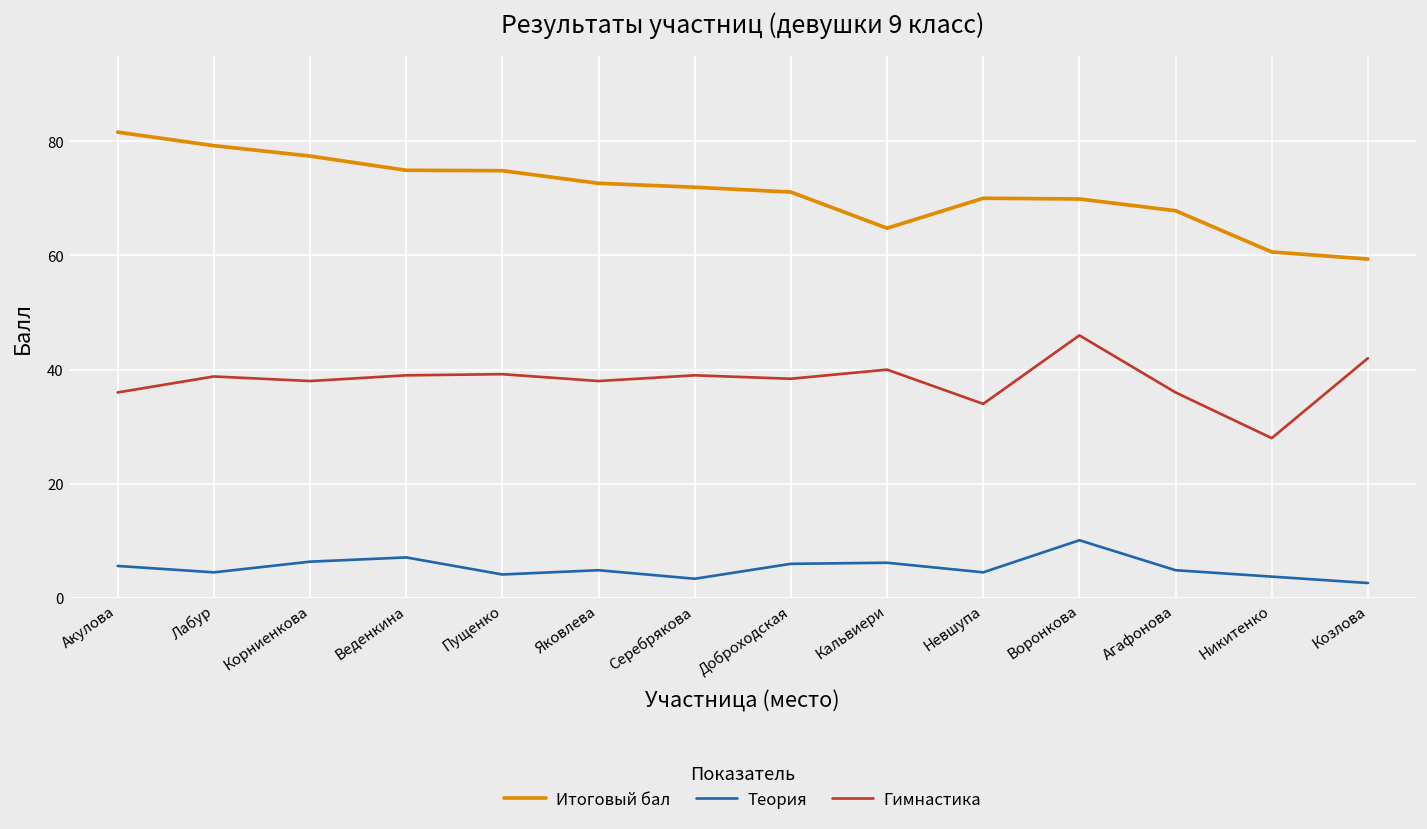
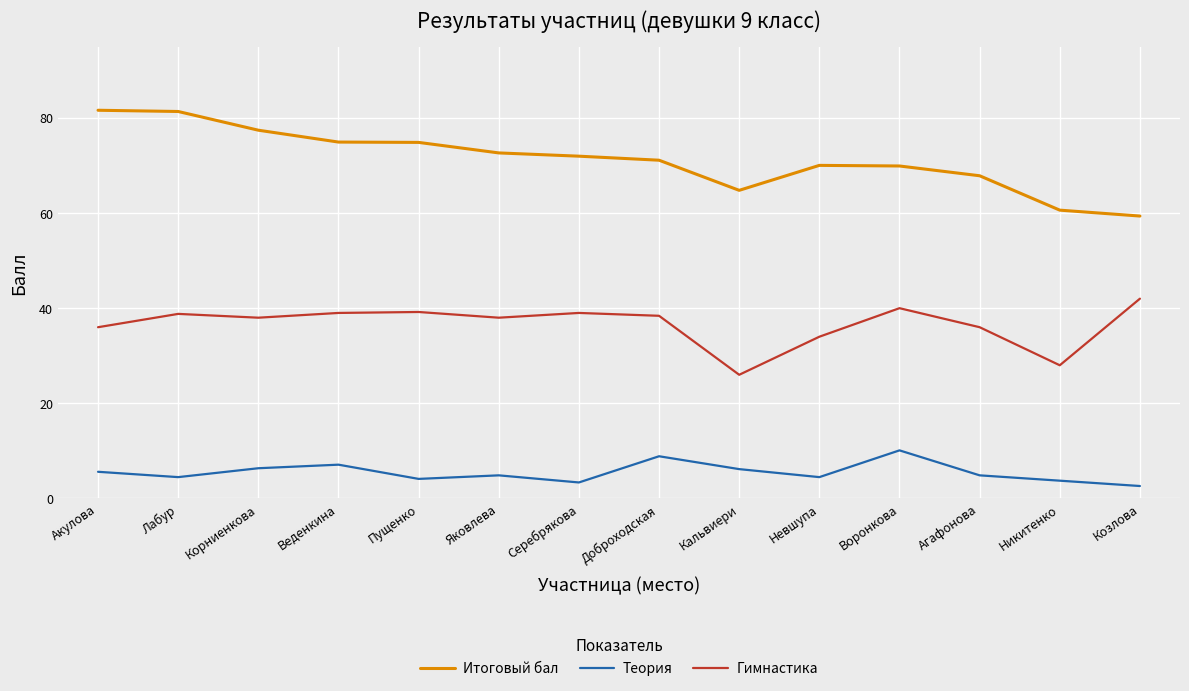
  {
    "Итоговый бал": {
      "Акулова": 82,
-     "Лабур": 79,
+     "Лабур": 81,
      "Корниенкова": 77,
      "Веденкина": 75,
      "Пущенко": 75,
      "Яковлева": 73,
      "Серебрякова": 72,
      "Доброходская": 71,
      "Кальвиери": 65,
      "Невшупа": 70,
      "Воронкова": 70,
      "Агафонова": 68,
      "Никитенко": 61,
      "Козлова": 59
    },
    "Теория": {
      "Акулова": 6,
      "Лабур": 4,
      "Корниенкова": 6,
      "Веденкина": 7,
      "Пущенко": 4,
      "Яковлева": 5,
      "Серебрякова": 3,
-     "Доброходская": 6,
+     "Доброходская": 9,
      "Кальвиери": 6,
      "Невшупа": 4,
      "Воронкова": 10,
      "Агафонова": 5,
      "Никитенко": 4,
      "Козлова": 3
    },
    "Гимнастика": {
      "Акулова": 36,
      "Лабур": 39,
      "Корниенкова": 38,
      "Веденкина": 39,
      "Пущенко": 39,
      "Яковлева": 38,
      "Серебрякова": 39,
      "Доброходская": 38,
-     "Кальвиери": 40,
+     "Кальвиери": 26,
      "Невшупа": 34,
-     "Воронкова": 46,
+     "Воронкова": 40,
      "Агафонова": 36,
      "Никитенко": 28,
      "Козлова": 42
    }
  }
